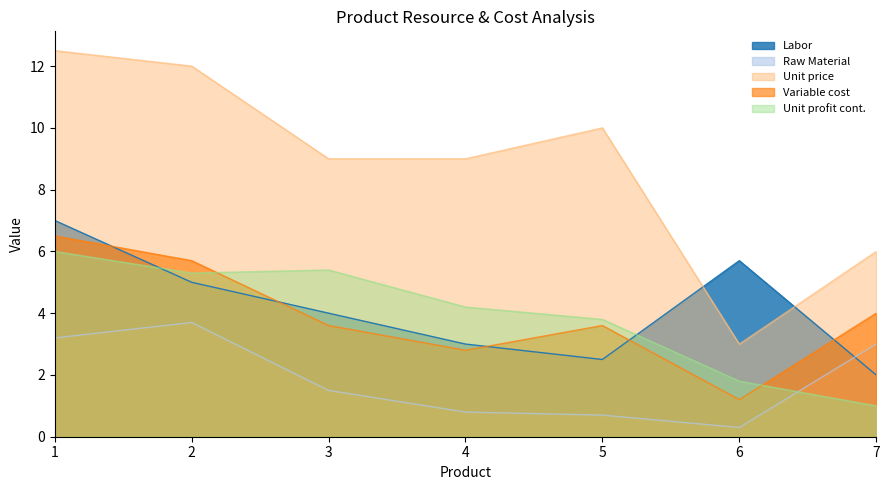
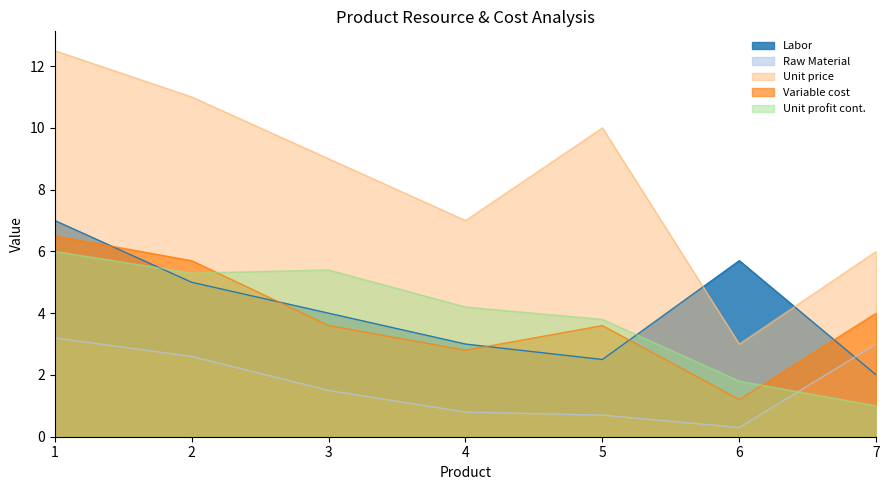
  {
    "Labor": {
      "1": 7.0,
      "2": 5.0,
      "3": 4.0,
      "4": 3.0,
      "5": 2.5,
      "6": 5.7,
      "7": 2.0
    },
    "Raw Material": {
      "1": 3.2,
-     "2": 3.7,
+     "2": 2.6,
      "3": 1.5,
      "4": 0.8,
      "5": 0.7,
      "6": 0.3,
      "7": 3.0
    },
    "Unit price": {
      "1": 12.5,
-     "2": 12,
+     "2": 11,
      "3": 9,
-     "4": 9,
+     "4": 7,
      "5": 10,
      "6": 3,
      "7": 6
    },
    "Variable cost": {
      "1": 6.5,
      "2": 5.7,
      "3": 3.6,
      "4": 2.8,
      "5": 3.6,
      "6": 1.2,
      "7": 4.0
    },
    "Unit profit cont.": {
      "1": 6.0,
      "2": 5.3,
      "3": 5.4,
      "4": 4.2,
      "5": 3.8,
      "6": 1.8,
      "7": 1.0
    }
  }
